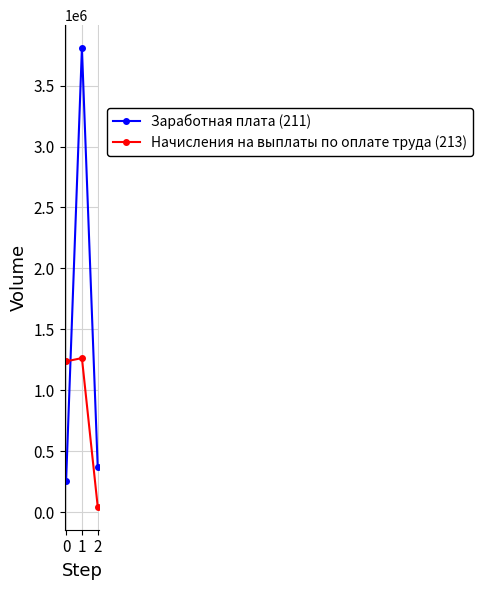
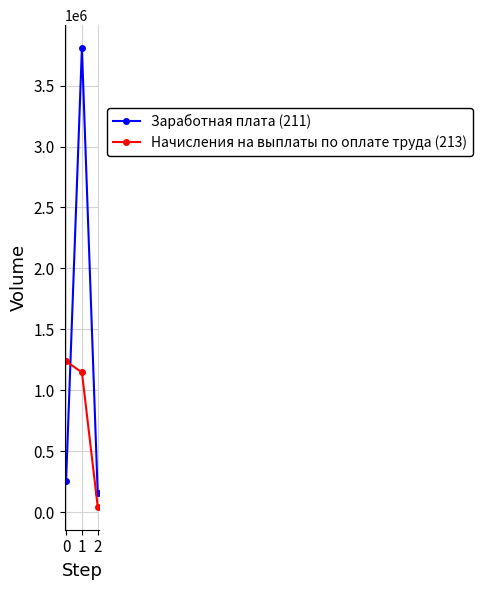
  {
    "Заработная плата (211)": {
      "0": 260000,
      "1": 3810000,
-     "2": 370000
+     "2": 150000
    },
    "Начисления на выплаты по оплате труда (213)": {
      "0": 1240000,
-     "1": 1260000,
+     "1": 1150000,
      "2": 40000
    }
  }
